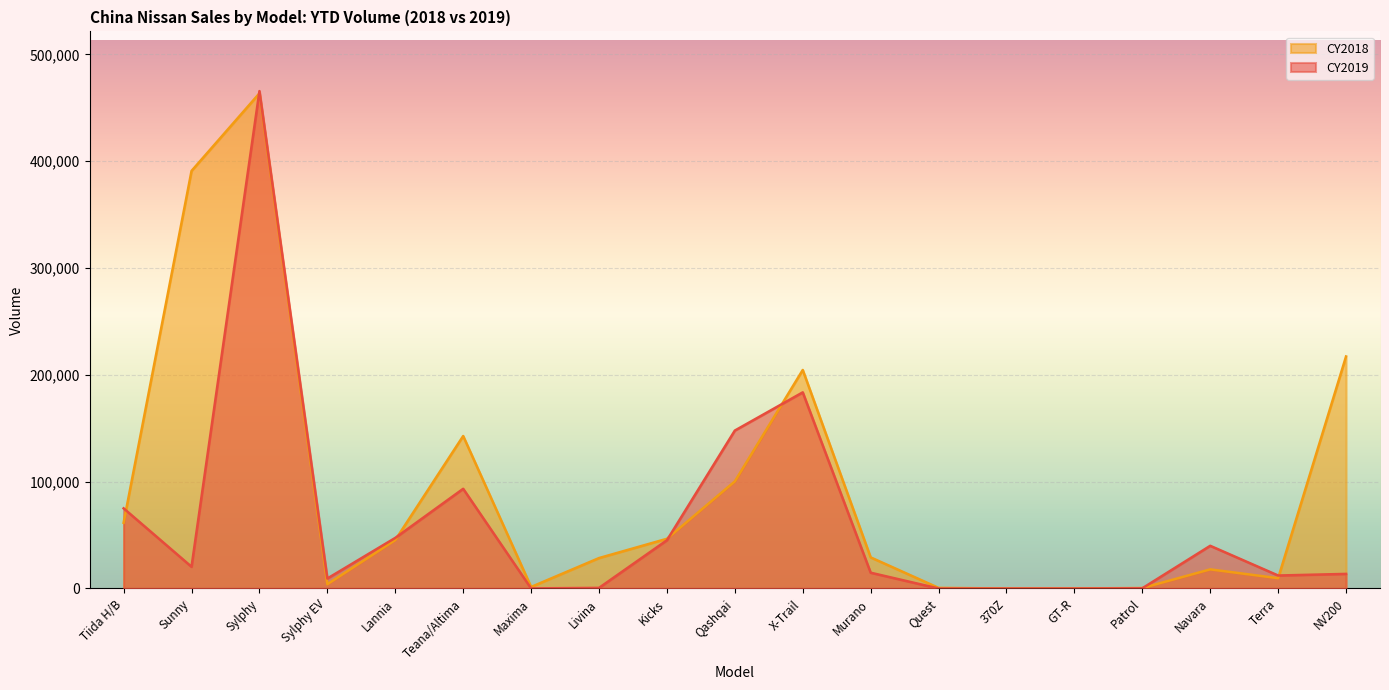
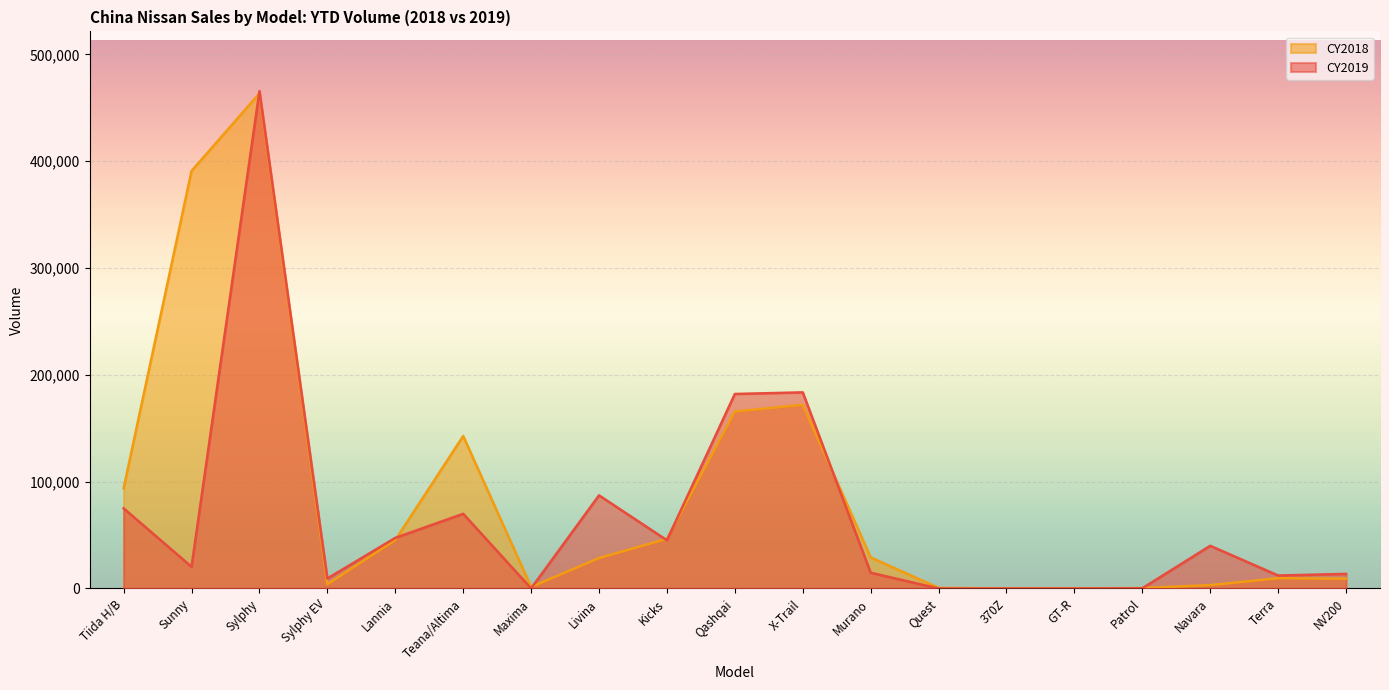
  {
    "CY2018": {
-     "Tiida H/B": "62,000",
+     "Tiida H/B": "94,000",
      "Sunny": "391,000",
      "Sylphy EV": "4,000",
      "Teana/Altima": "143,000",
      "Livina": "28,000",
-     "Qashqai": "100,000",
-     "X-Trail": "205,000",
+     "Qashqai": "166,000",
+     "X-Trail": "172,000",
      "Murano": "29,000",
-     "Navara": "18,000",
+     "Navara": "3,000",
      "Terra": "10,000",
-     "NV200": "217,000"
+     "NV200": "9,000"
    },
    "CY2019": {
      "Tiida H/B": "75,000",
      "Sunny": "20,000",
      "Sylphy EV": "9,000",
-     "Teana/Altima": "93,000",
-     "Livina": "1,000",
-     "Qashqai": "148,000",
+     "Teana/Altima": "70,000",
+     "Livina": "87,000",
+     "Qashqai": "182,000",
      "X-Trail": "184,000",
      "Murano": "15,000",
      "Navara": "40,000",
      "Terra": "12,000",
      "NV200": "14,000"
    }
  }
